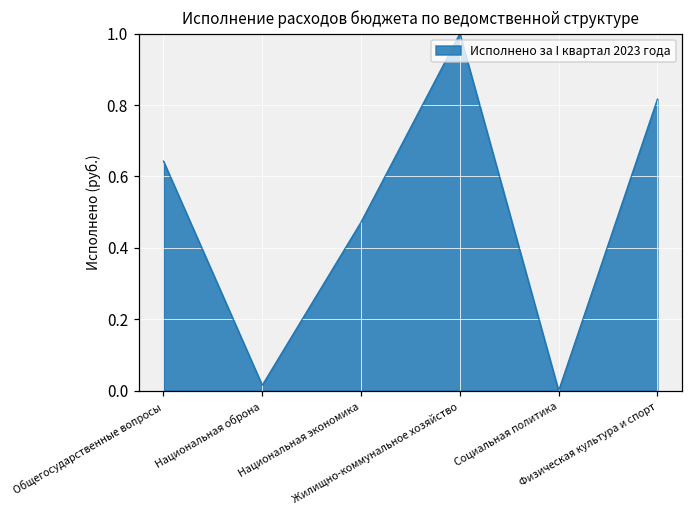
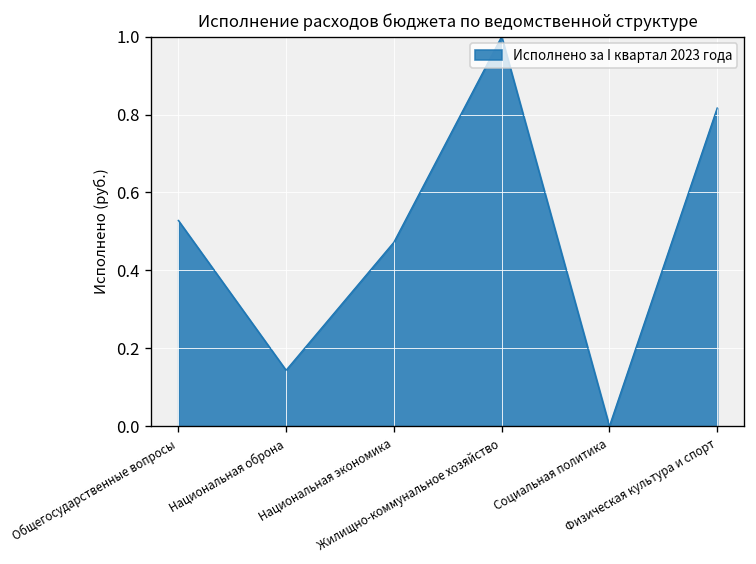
  {
-   "Общегосударственные вопросы": 0.64,
-   "Национальная оброна": 0.02,
+   "Общегосударственные вопросы": 0.53,
+   "Национальная оброна": 0.14,
    "Национальная экономика": 0.47,
    "Жилищно-коммунальное хозяйство": 1.00,
    "Социальная политика": 0.00,
    "Физическая культура и спорт": 0.82
  }
